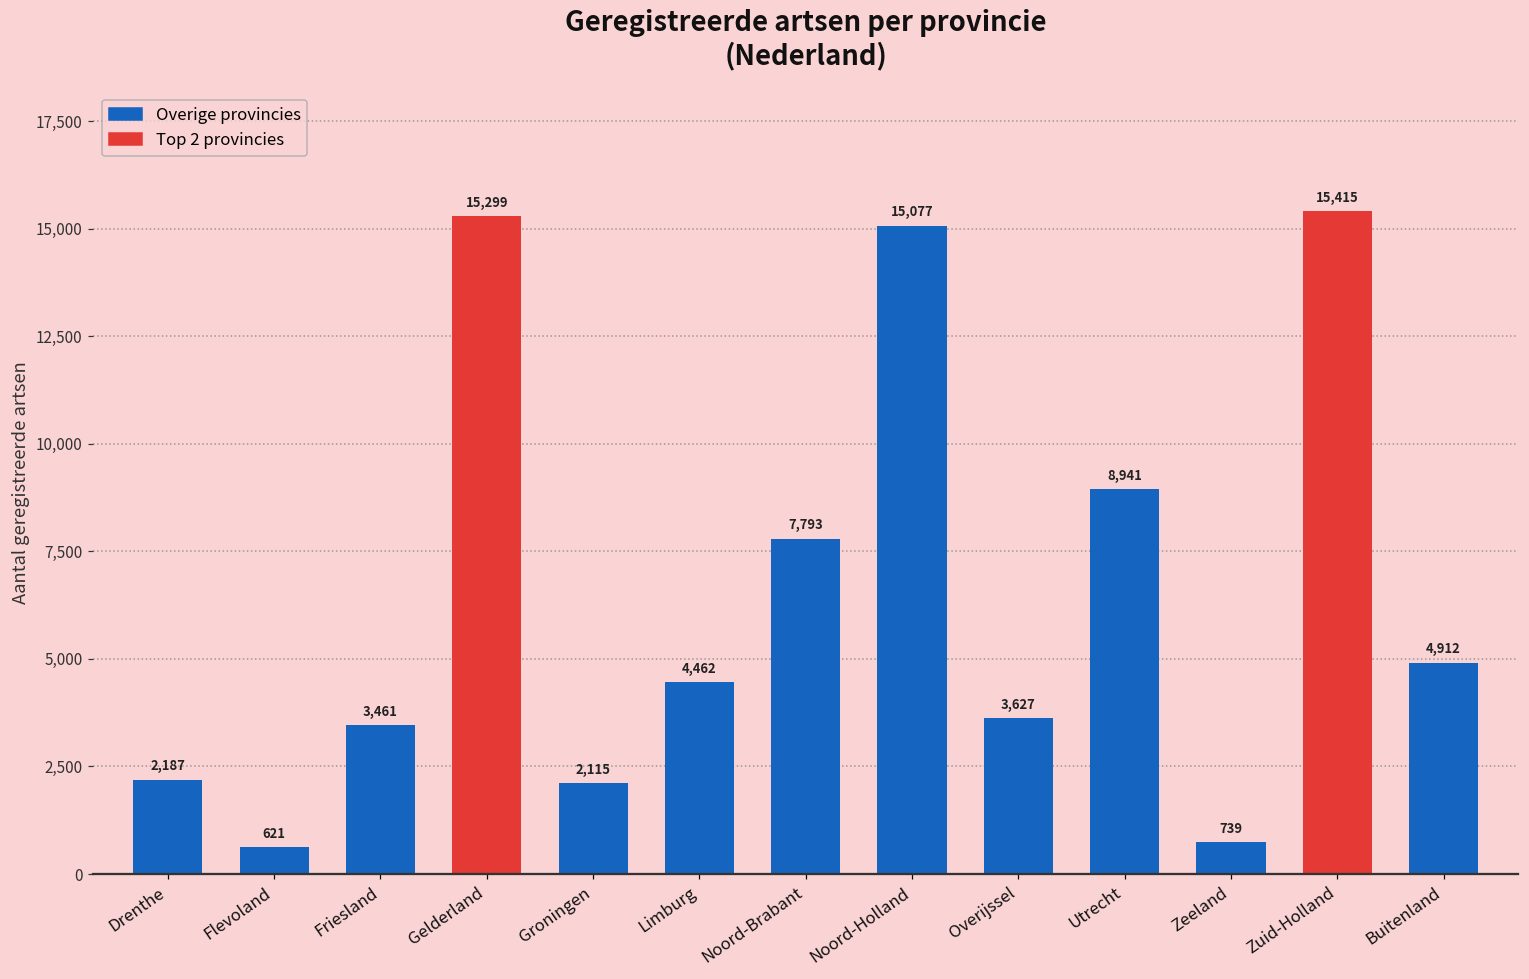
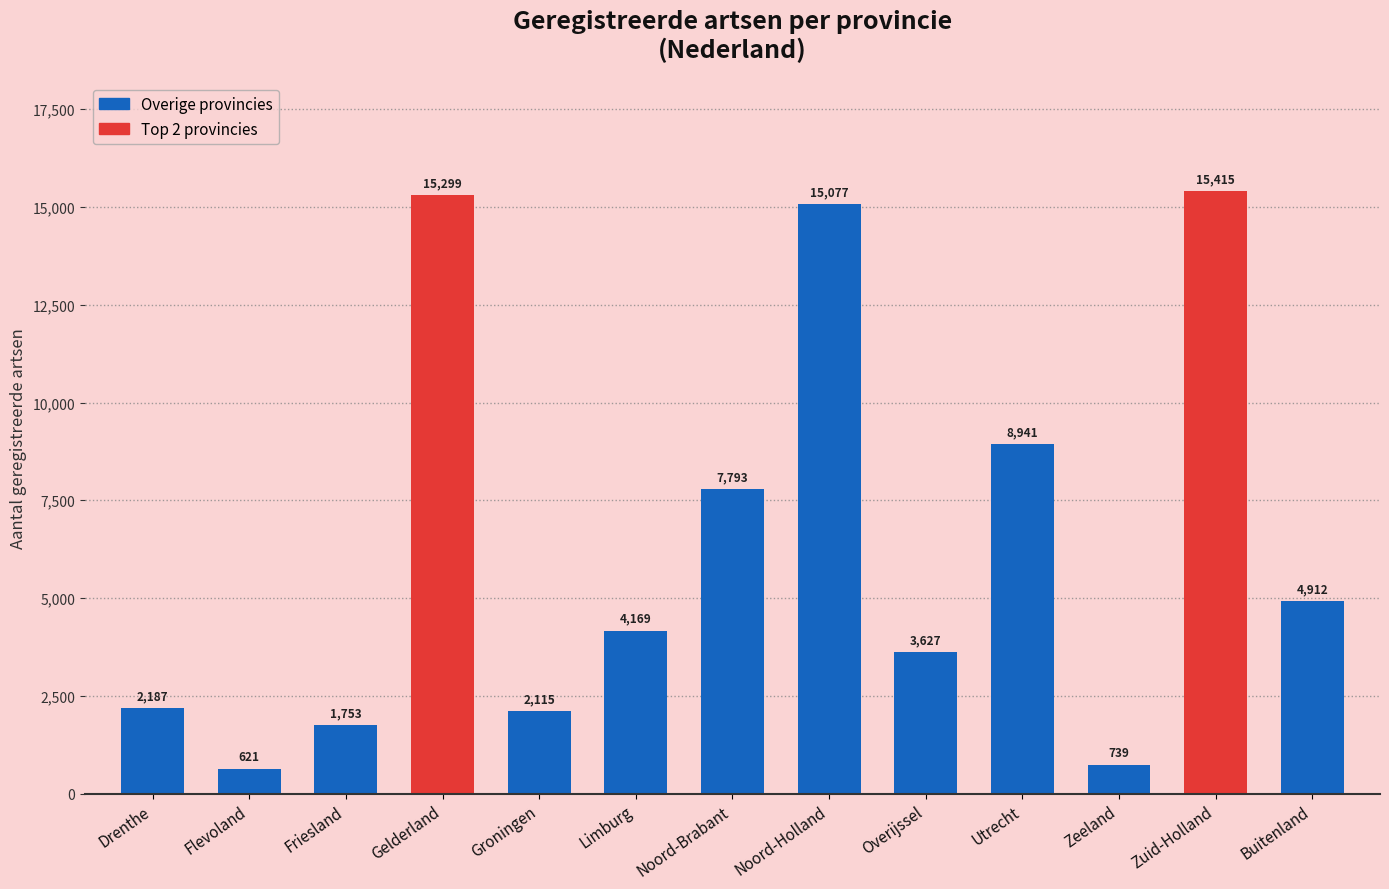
  {
    "Drenthe": "2,187",
    "Flevoland": "621",
-   "Friesland": "3,461",
+   "Friesland": "1,753",
    "Gelderland": "15,299",
    "Groningen": "2,115",
-   "Limburg": "4,462",
+   "Limburg": "4,169",
    "Noord-Brabant": "7,793",
    "Noord-Holland": "15,077",
    "Overijssel": "3,627",
    "Utrecht": "8,941",
    "Zeeland": "739",
    "Zuid-Holland": "15,415",
    "Buitenland": "4,912"
  }
